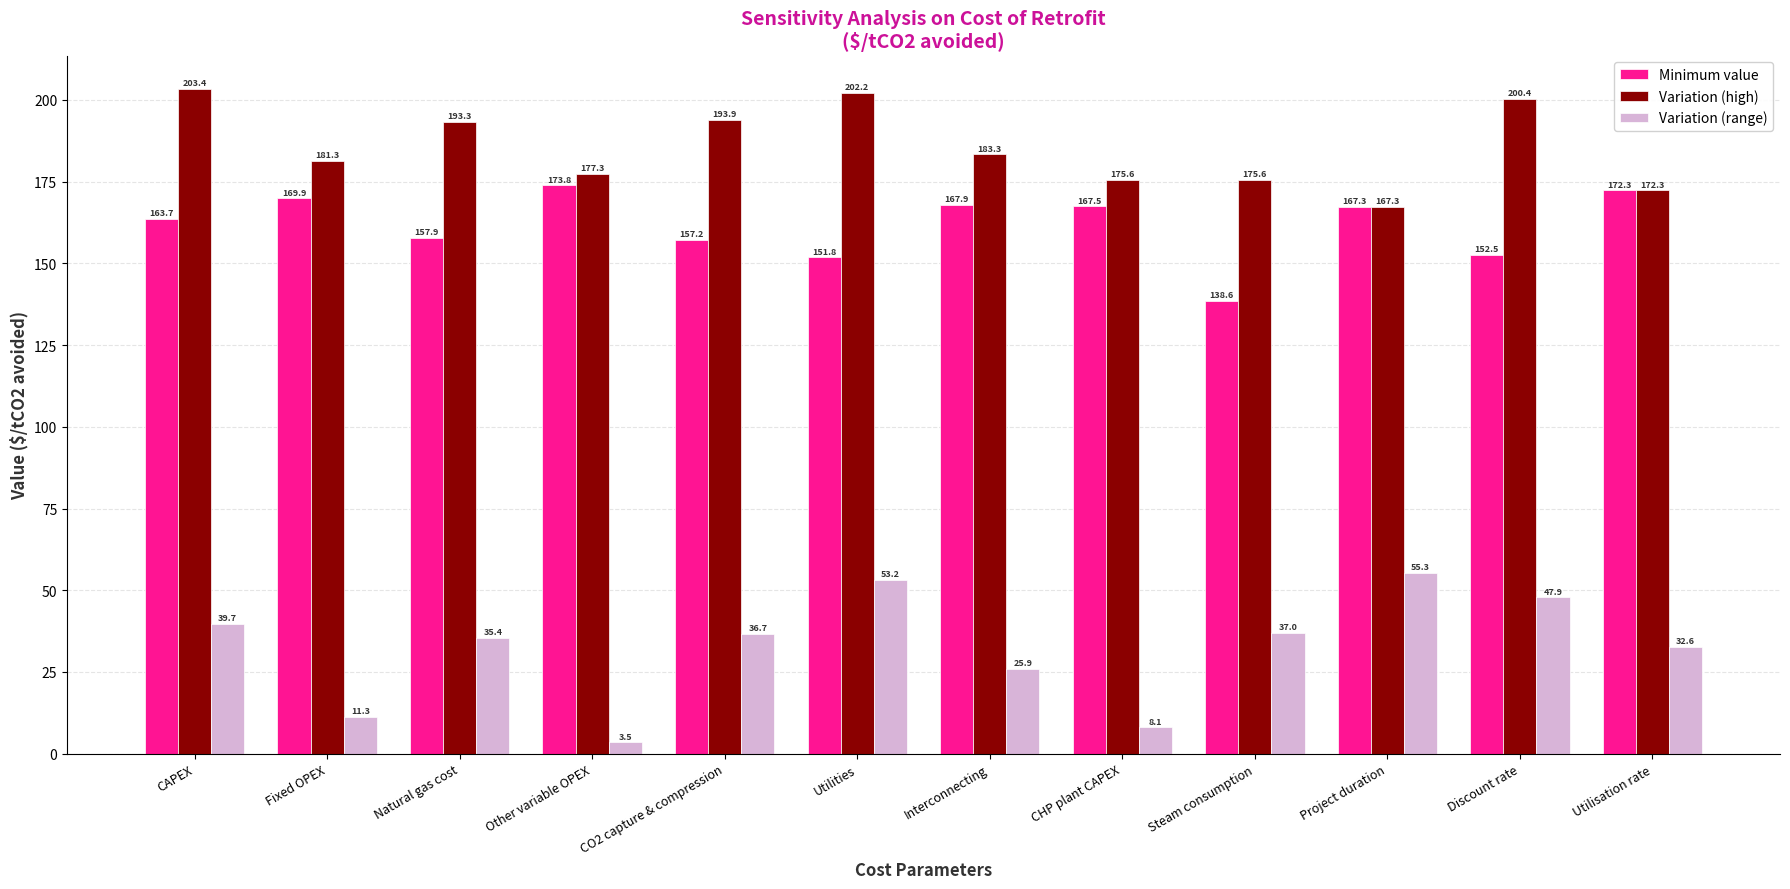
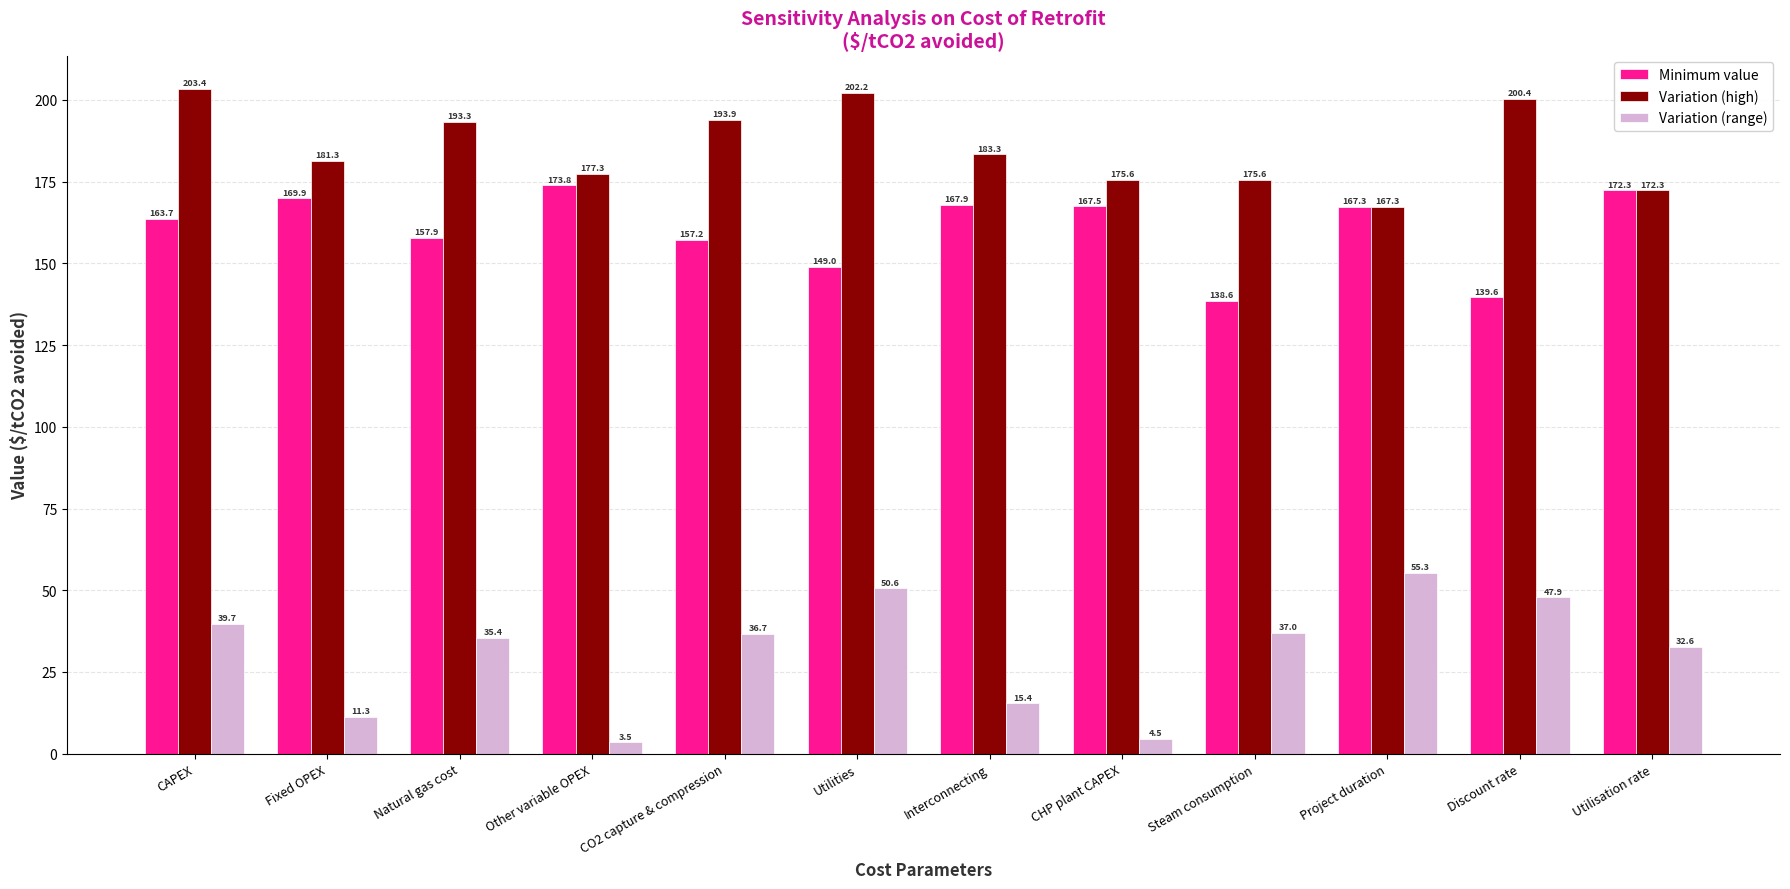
  {
    "Minimum value": {
      "CAPEX": 163.7,
      "Fixed OPEX": 169.9,
      "Natural gas cost": 157.9,
      "Other variable OPEX": 173.8,
      "CO2 capture & compression": 157.2,
-     "Utilities": 151.8,
+     "Utilities": 149.0,
      "Interconnecting": 167.9,
      "CHP plant CAPEX": 167.5,
      "Steam consumption": 138.6,
      "Project duration": 167.3,
-     "Discount rate": 152.5,
+     "Discount rate": 139.6,
      "Utilisation rate": 172.3
    },
    "Variation (high)": {
      "CAPEX": 203.4,
      "Fixed OPEX": 181.3,
      "Natural gas cost": 193.3,
      "Other variable OPEX": 177.3,
      "CO2 capture & compression": 193.9,
      "Utilities": 202.2,
      "Interconnecting": 183.3,
      "CHP plant CAPEX": 175.6,
      "Steam consumption": 175.6,
      "Project duration": 167.3,
      "Discount rate": 200.4,
      "Utilisation rate": 172.3
    },
    "Variation (range)": {
      "CAPEX": 39.7,
      "Fixed OPEX": 11.3,
      "Natural gas cost": 35.4,
      "Other variable OPEX": 3.5,
      "CO2 capture & compression": 36.7,
-     "Utilities": 53.2,
-     "Interconnecting": 25.9,
-     "CHP plant CAPEX": 8.1,
+     "Utilities": 50.6,
+     "Interconnecting": 15.4,
+     "CHP plant CAPEX": 4.5,
      "Steam consumption": 37.0,
      "Project duration": 55.3,
      "Discount rate": 47.9,
      "Utilisation rate": 32.6
    }
  }
